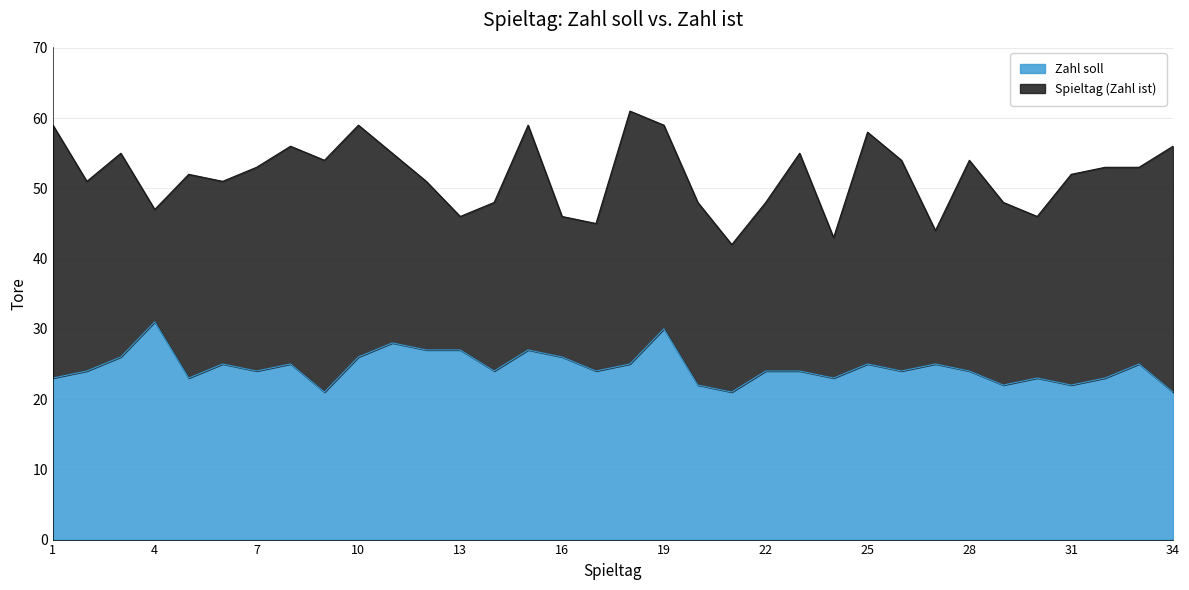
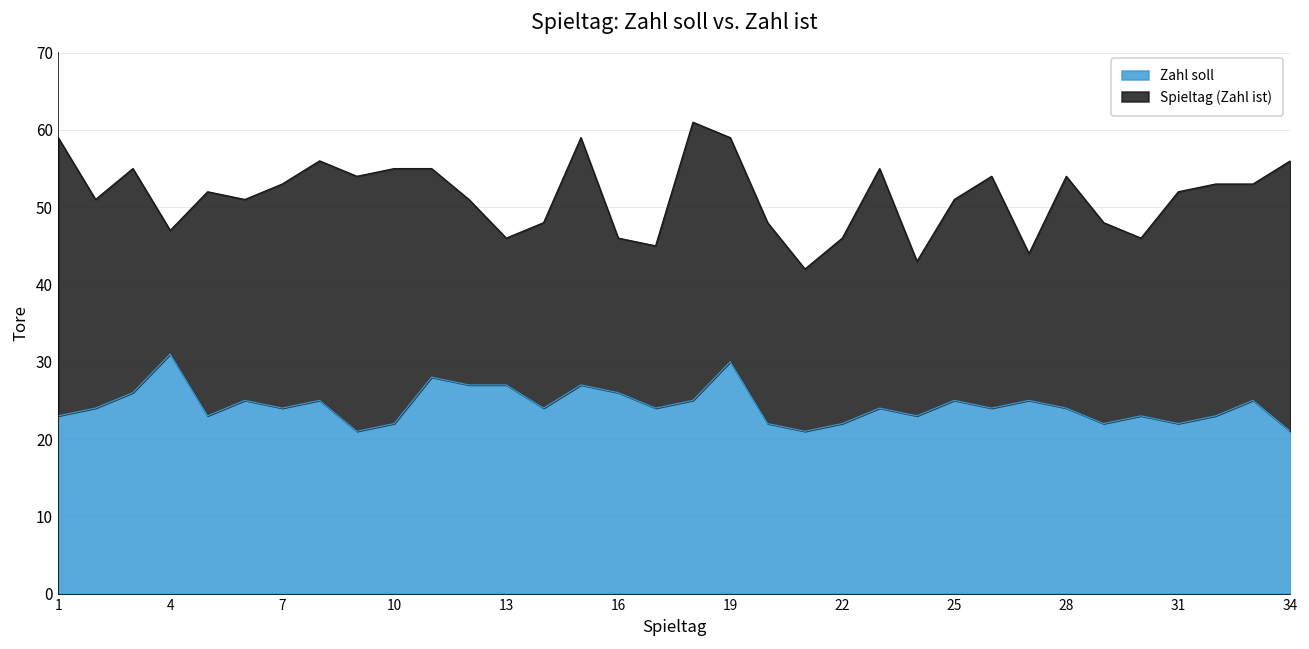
  {
    "Zahl soll": {
      "1": 23,
      "4": 31,
      "7": 24,
-     "10": 26,
+     "10": 22,
      "13": 27,
      "16": 26,
      "19": 30,
-     "22": 24,
+     "22": 22,
      "25": 25,
      "28": 24,
      "31": 22,
      "34": 21
    },
    "Spieltag (Zahl ist)": {
      "1": 36,
      "4": 16,
      "7": 29,
      "10": 33,
      "13": 19,
      "16": 20,
      "19": 29,
      "22": 24,
-     "25": 33,
+     "25": 26,
      "28": 30,
      "31": 30,
      "34": 35
    }
  }
